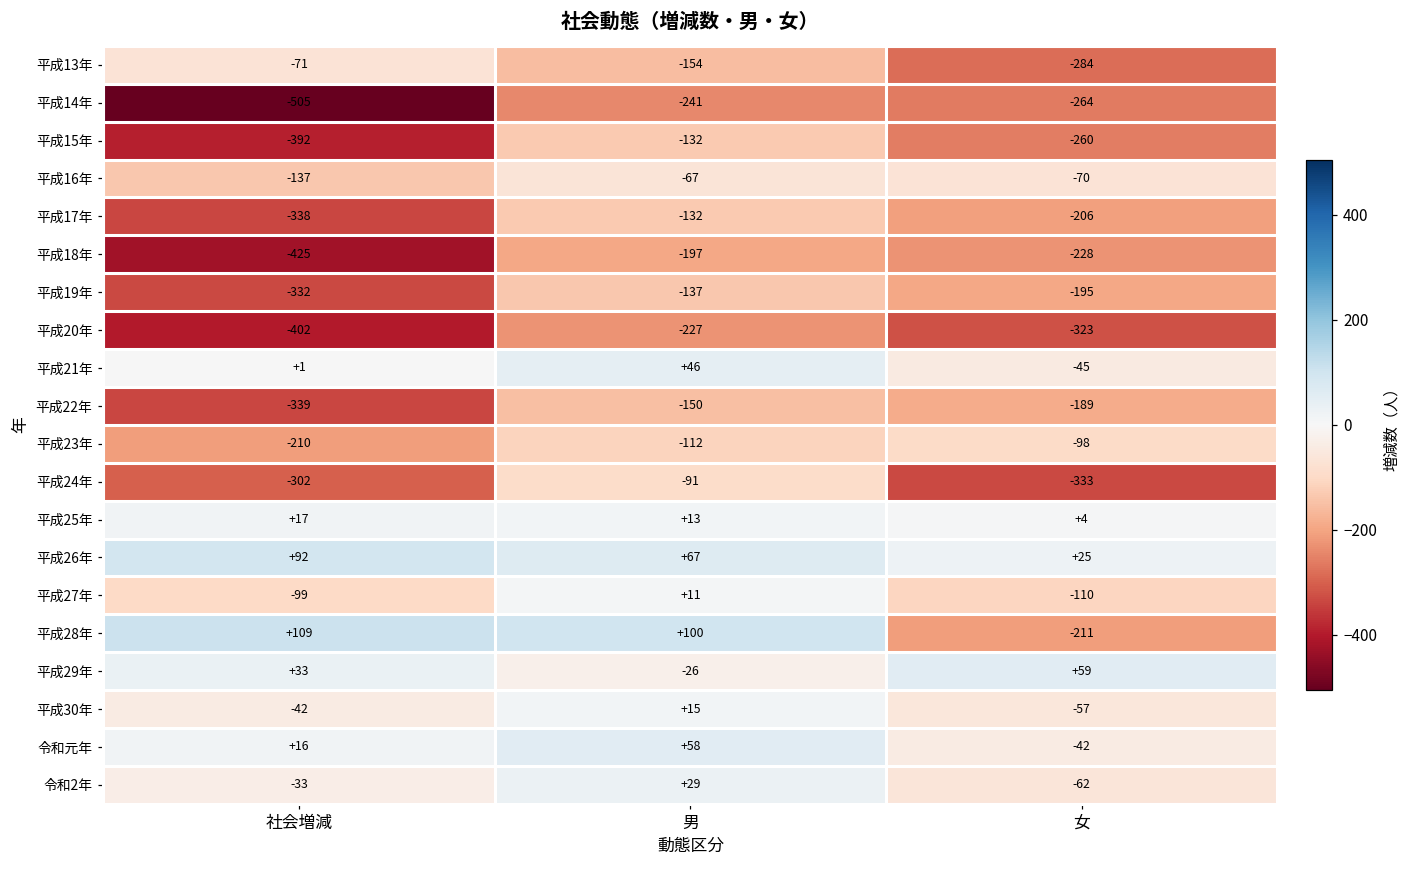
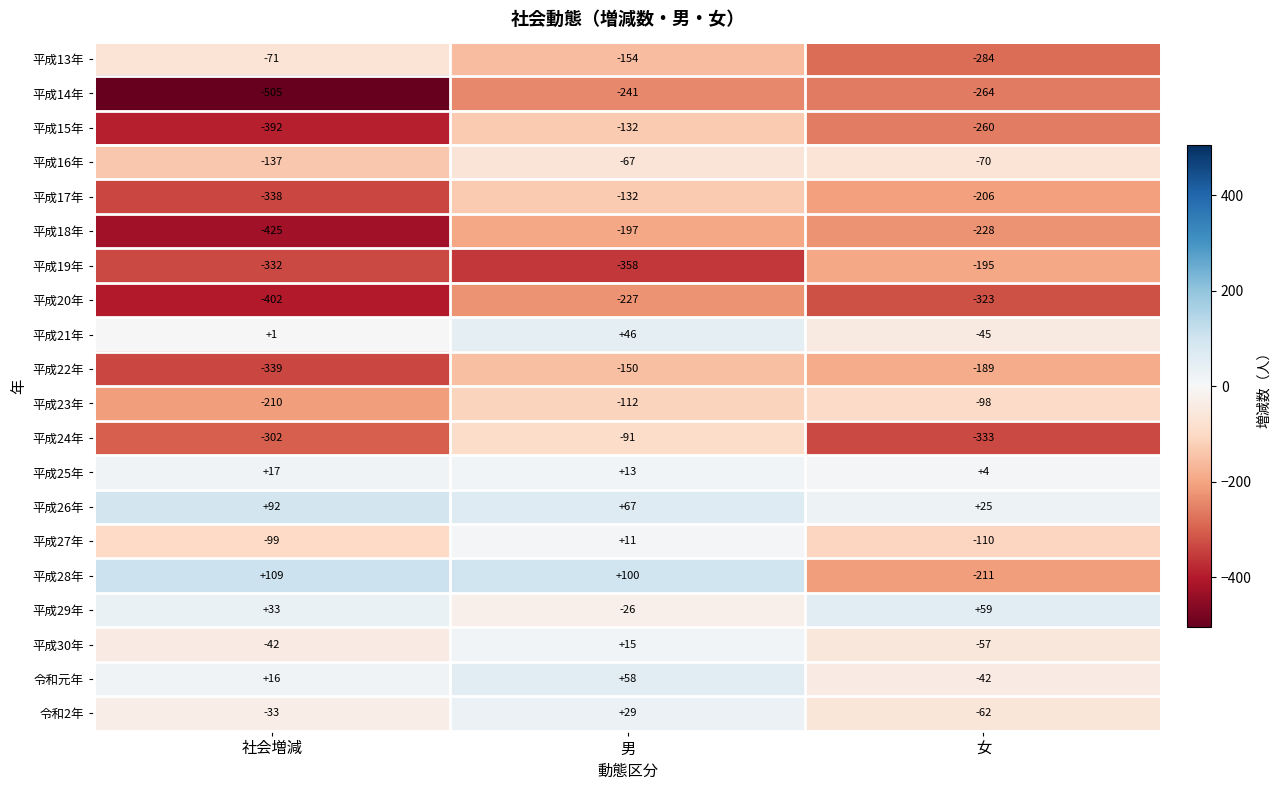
  {
    "平成13年": {
      "社会増減": "-71",
      "男": "-154",
      "女": "-284"
    },
    "平成14年": {
      "社会増減": "-505",
      "男": "-241",
      "女": "-264"
    },
    "平成15年": {
      "社会増減": "-392",
      "男": "-132",
      "女": "-260"
    },
    "平成16年": {
      "社会増減": "-137",
      "男": "-67",
      "女": "-70"
    },
    "平成17年": {
      "社会増減": "-338",
      "男": "-132",
      "女": "-206"
    },
    "平成18年": {
      "社会増減": "-425",
      "男": "-197",
      "女": "-228"
    },
    "平成19年": {
      "社会増減": "-332",
-     "男": "-137",
+     "男": "-358",
      "女": "-195"
    },
    "平成20年": {
      "社会増減": "-402",
      "男": "-227",
      "女": "-323"
    },
    "平成21年": {
      "社会増減": "+1",
      "男": "+46",
      "女": "-45"
    },
    "平成22年": {
      "社会増減": "-339",
      "男": "-150",
      "女": "-189"
    },
    "平成23年": {
      "社会増減": "-210",
      "男": "-112",
      "女": "-98"
    },
    "平成24年": {
      "社会増減": "-302",
      "男": "-91",
      "女": "-333"
    },
    "平成25年": {
      "社会増減": "+17",
      "男": "+13",
      "女": "+4"
    },
    "平成26年": {
      "社会増減": "+92",
      "男": "+67",
      "女": "+25"
    },
    "平成27年": {
      "社会増減": "-99",
      "男": "+11",
      "女": "-110"
    },
    "平成28年": {
      "社会増減": "+109",
      "男": "+100",
      "女": "-211"
    },
    "平成29年": {
      "社会増減": "+33",
      "男": "-26",
      "女": "+59"
    },
    "平成30年": {
      "社会増減": "-42",
      "男": "+15",
      "女": "-57"
    },
    "令和元年": {
      "社会増減": "+16",
      "男": "+58",
      "女": "-42"
    },
    "令和2年": {
      "社会増減": "-33",
      "男": "+29",
      "女": "-62"
    }
  }
